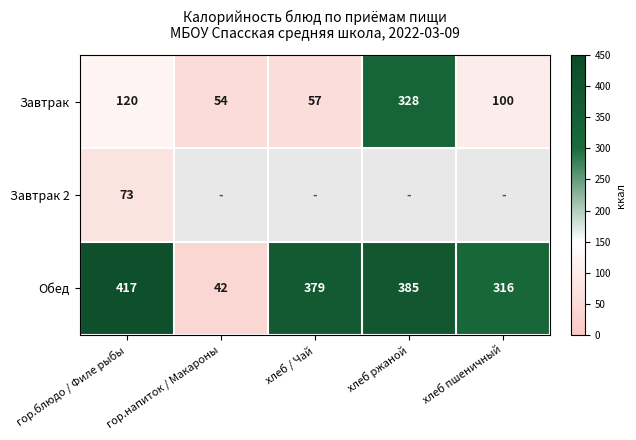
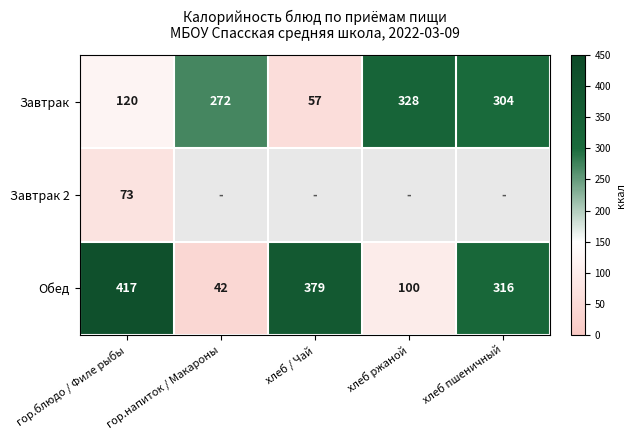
  {
    "Завтрак": {
      "гор.блюдо / Филе рыбы": 120,
-     "гор.напиток / Макароны": 54,
+     "гор.напиток / Макароны": 272,
      "хлеб / Чай": 57,
      "хлеб ржаной": 328,
-     "хлеб пшеничный": 100
+     "хлеб пшеничный": 304
    },
    "Завтрак 2": {
      "гор.блюдо / Филе рыбы": 73
    },
    "Обед": {
      "гор.блюдо / Филе рыбы": 417,
      "гор.напиток / Макароны": 42,
      "хлеб / Чай": 379,
-     "хлеб ржаной": 385,
+     "хлеб ржаной": 100,
      "хлеб пшеничный": 316
    }
  }
